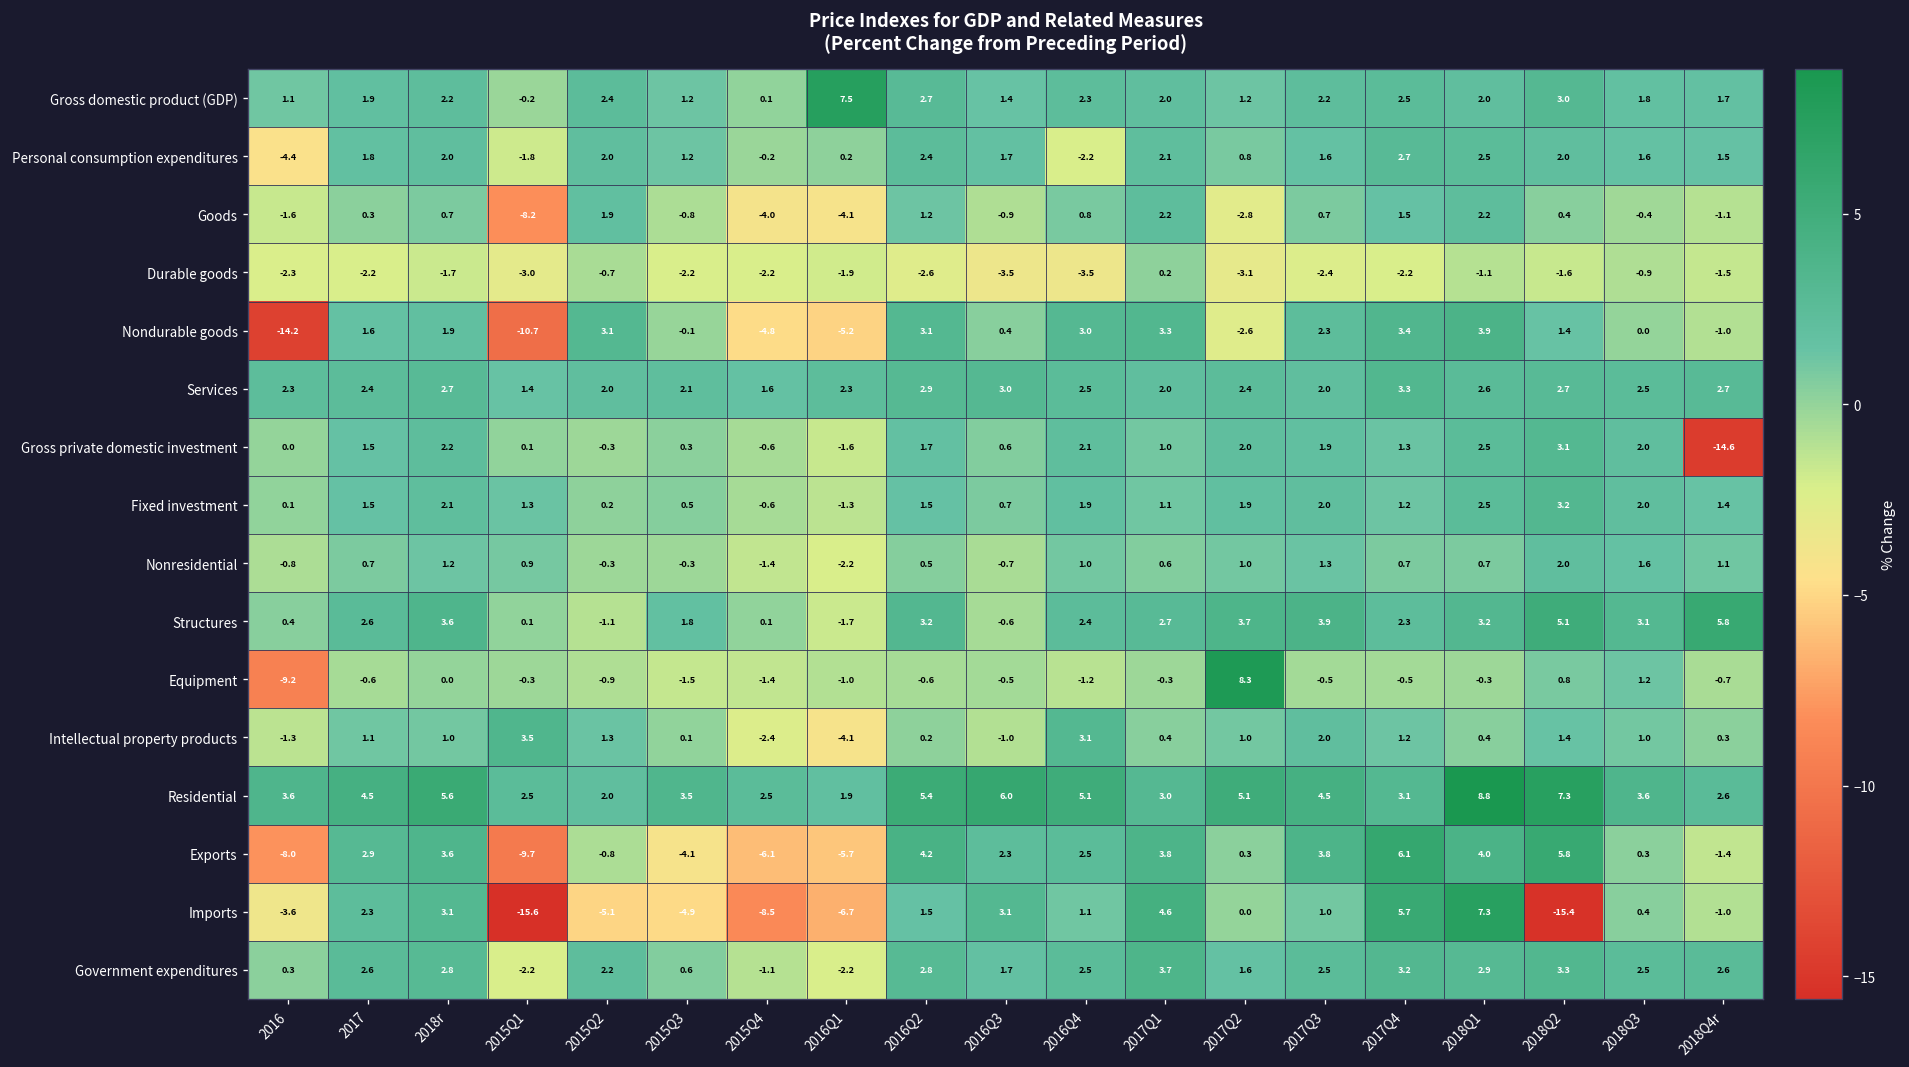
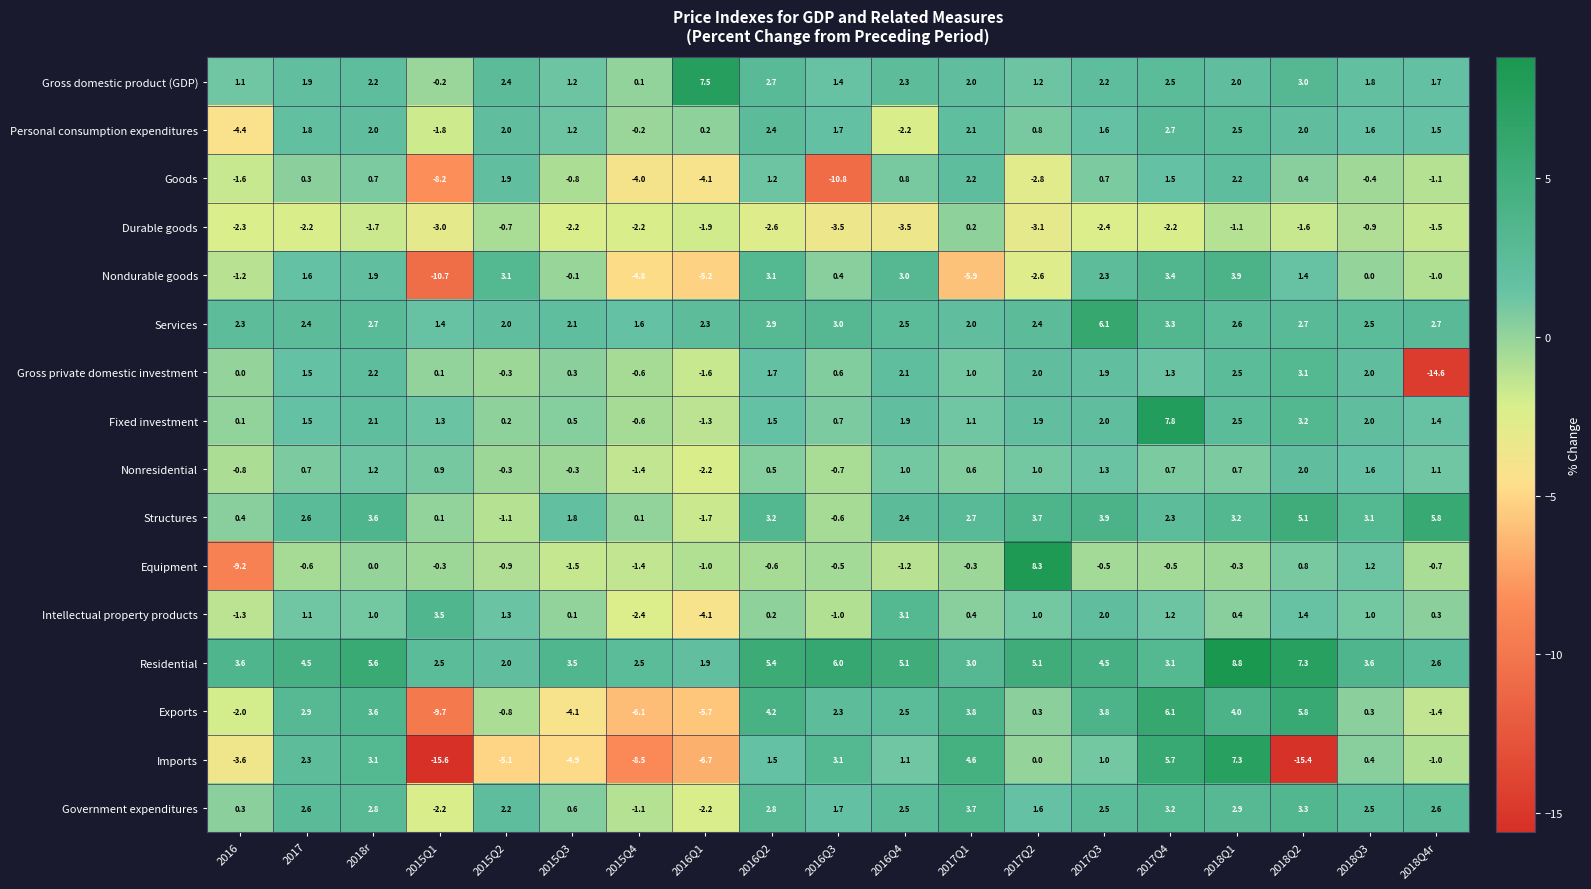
  {
    "Goods": {
      "2016": -1.6,
      "2017": 0.3,
      "2018r": 0.7,
      "2015Q1": -8.2,
      "2015Q2": 1.9,
      "2015Q3": -0.8,
      "2015Q4": -4.0,
      "2016Q1": -4.1,
      "2016Q2": 1.2,
-     "2016Q3": -0.9,
+     "2016Q3": -10.8,
      "2016Q4": 0.8,
      "2017Q1": 2.2,
      "2017Q2": -2.8,
      "2017Q3": 0.7,
      "2017Q4": 1.5,
      "2018Q1": 2.2,
      "2018Q2": 0.4,
      "2018Q3": -0.4,
      "2018Q4r": -1.1
    },
    "Nondurable goods": {
-     "2016": -14.2,
+     "2016": -1.2,
      "2017": 1.6,
      "2018r": 1.9,
      "2015Q1": -10.7,
      "2015Q2": 3.1,
      "2015Q3": -0.1,
      "2015Q4": -4.8,
      "2016Q1": -5.2,
      "2016Q2": 3.1,
      "2016Q3": 0.4,
      "2016Q4": 3.0,
-     "2017Q1": 3.3,
+     "2017Q1": -5.9,
      "2017Q2": -2.6,
      "2017Q3": 2.3,
      "2017Q4": 3.4,
      "2018Q1": 3.9,
      "2018Q2": 1.4,
      "2018Q3": 0.0,
      "2018Q4r": -1.0
    },
    "Services": {
      "2016": 2.3,
      "2017": 2.4,
      "2018r": 2.7,
      "2015Q1": 1.4,
      "2015Q2": 2.0,
      "2015Q3": 2.1,
      "2015Q4": 1.6,
      "2016Q1": 2.3,
      "2016Q2": 2.9,
      "2016Q3": 3.0,
      "2016Q4": 2.5,
      "2017Q1": 2.0,
      "2017Q2": 2.4,
-     "2017Q3": 2.0,
+     "2017Q3": 6.1,
      "2017Q4": 3.3,
      "2018Q1": 2.6,
      "2018Q2": 2.7,
      "2018Q3": 2.5,
      "2018Q4r": 2.7
    },
    "Fixed investment": {
      "2016": 0.1,
      "2017": 1.5,
      "2018r": 2.1,
      "2015Q1": 1.3,
      "2015Q2": 0.2,
      "2015Q3": 0.5,
      "2015Q4": -0.6,
      "2016Q1": -1.3,
      "2016Q2": 1.5,
      "2016Q3": 0.7,
      "2016Q4": 1.9,
      "2017Q1": 1.1,
      "2017Q2": 1.9,
      "2017Q3": 2.0,
-     "2017Q4": 1.2,
+     "2017Q4": 7.8,
      "2018Q1": 2.5,
      "2018Q2": 3.2,
      "2018Q3": 2.0,
      "2018Q4r": 1.4
    },
    "Exports": {
-     "2016": -8.0,
+     "2016": -2.0,
      "2017": 2.9,
      "2018r": 3.6,
      "2015Q1": -9.7,
      "2015Q2": -0.8,
      "2015Q3": -4.1,
      "2015Q4": -6.1,
      "2016Q1": -5.7,
      "2016Q2": 4.2,
      "2016Q3": 2.3,
      "2016Q4": 2.5,
      "2017Q1": 3.8,
      "2017Q2": 0.3,
      "2017Q3": 3.8,
      "2017Q4": 6.1,
      "2018Q1": 4.0,
      "2018Q2": 5.8,
      "2018Q3": 0.3,
      "2018Q4r": -1.4
    }
  }
